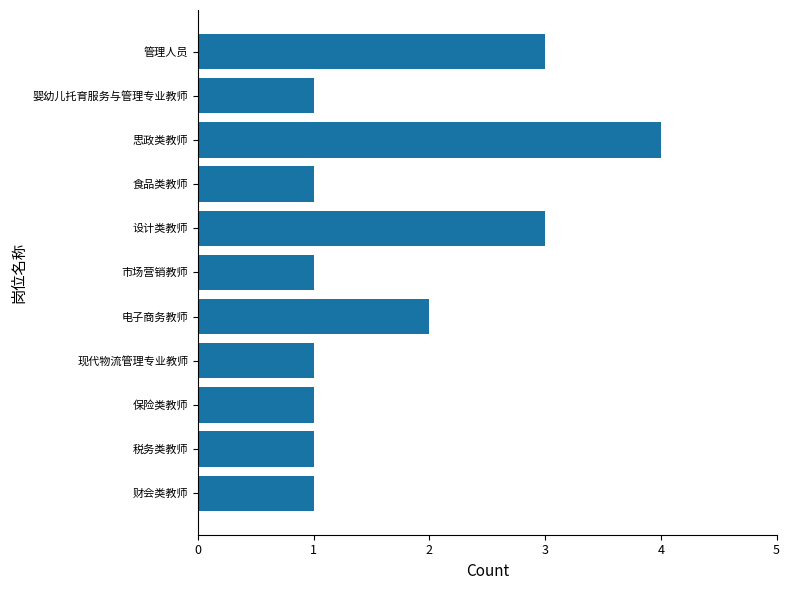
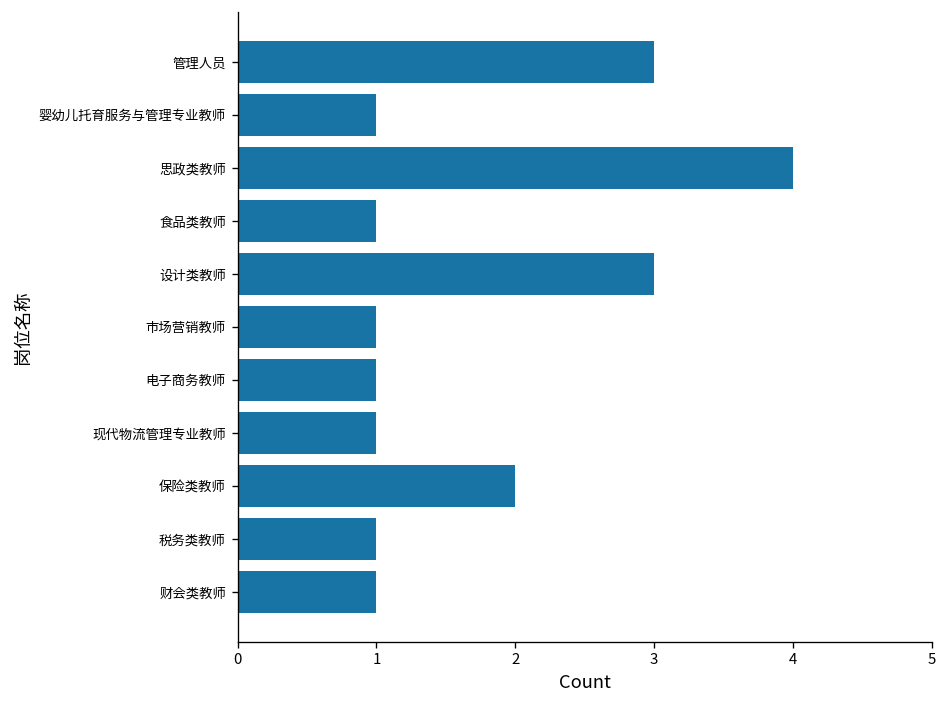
  {
    "管理人员": 3,
    "婴幼儿托育服务与管理专业教师": 1,
    "思政类教师": 4,
    "食品类教师": 1,
    "设计类教师": 3,
    "市场营销教师": 1,
-   "电子商务教师": 2,
+   "电子商务教师": 1,
    "现代物流管理专业教师": 1,
-   "保险类教师": 1,
+   "保险类教师": 2,
    "税务类教师": 1,
    "财会类教师": 1
  }
